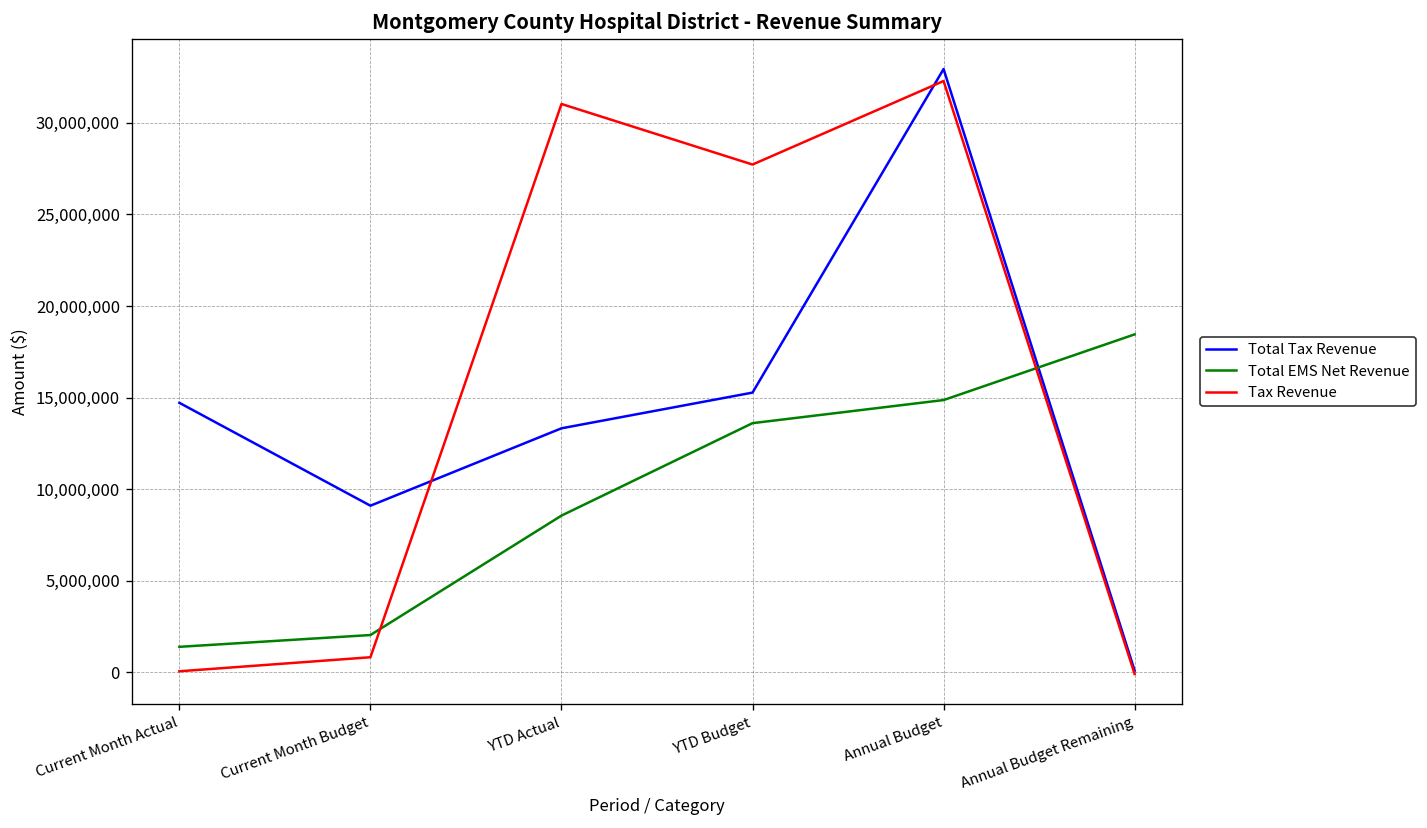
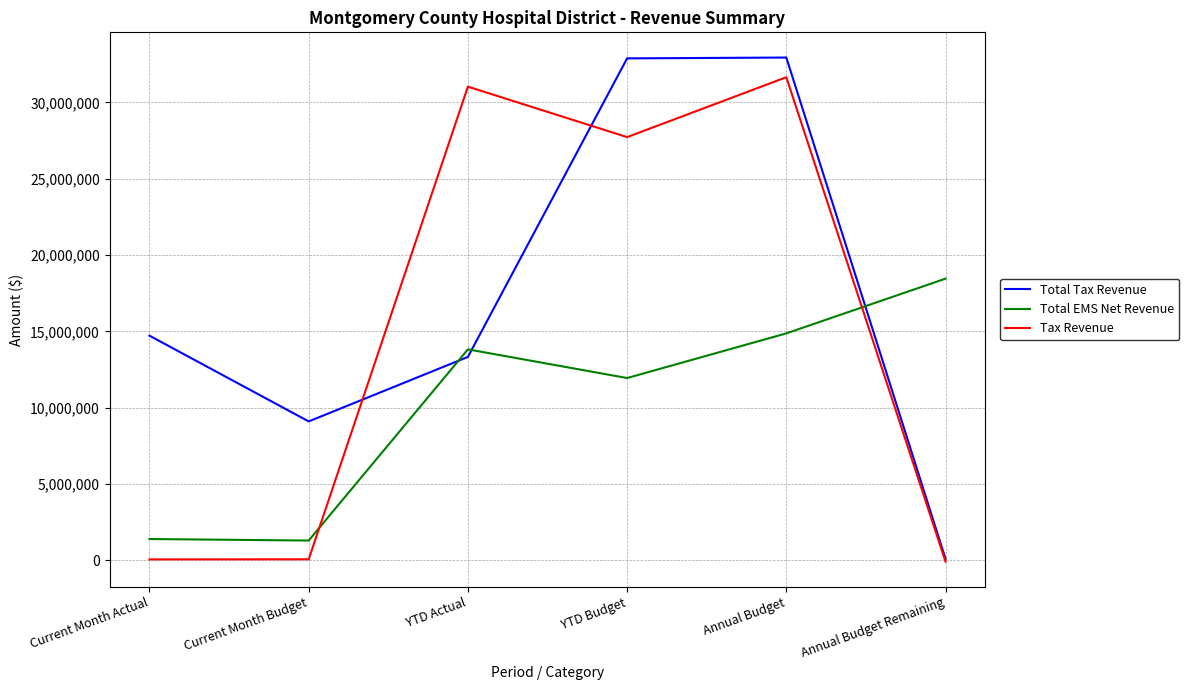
  {
    "Total Tax Revenue": {
      "Current Month Actual": "14,700,000",
      "Current Month Budget": "9,100,000",
      "YTD Actual": "13,300,000",
-     "YTD Budget": "15,300,000",
+     "YTD Budget": "32,900,000",
      "Annual Budget": "32,900,000",
      "Annual Budget Remaining": "100,000"
    },
    "Total EMS Net Revenue": {
      "Current Month Actual": "1,400,000",
-     "Current Month Budget": "2,000,000",
-     "YTD Actual": "8,600,000",
-     "YTD Budget": "13,600,000",
+     "Current Month Budget": "1,300,000",
+     "YTD Actual": "13,800,000",
+     "YTD Budget": "11,900,000",
      "Annual Budget": "14,900,000",
      "Annual Budget Remaining": "18,500,000"
    },
    "Tax Revenue": {
      "Current Month Actual": "100,000",
-     "Current Month Budget": "800,000",
+     "Current Month Budget": "100,000",
      "YTD Actual": "31,000,000",
      "YTD Budget": "27,700,000",
-     "Annual Budget": "32,300,000",
+     "Annual Budget": "31,600,000",
      "Annual Budget Remaining": "-100,000"
    }
  }
